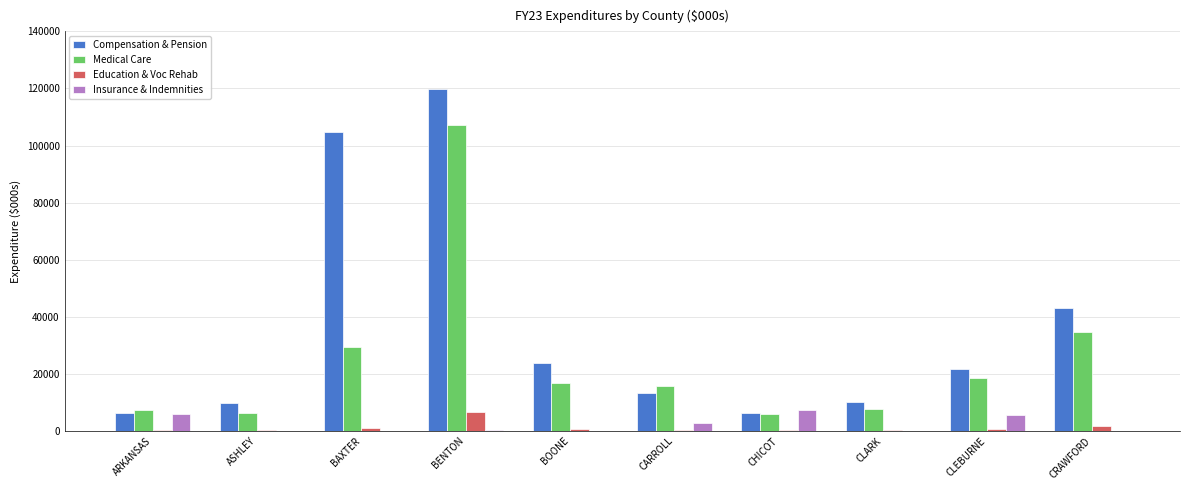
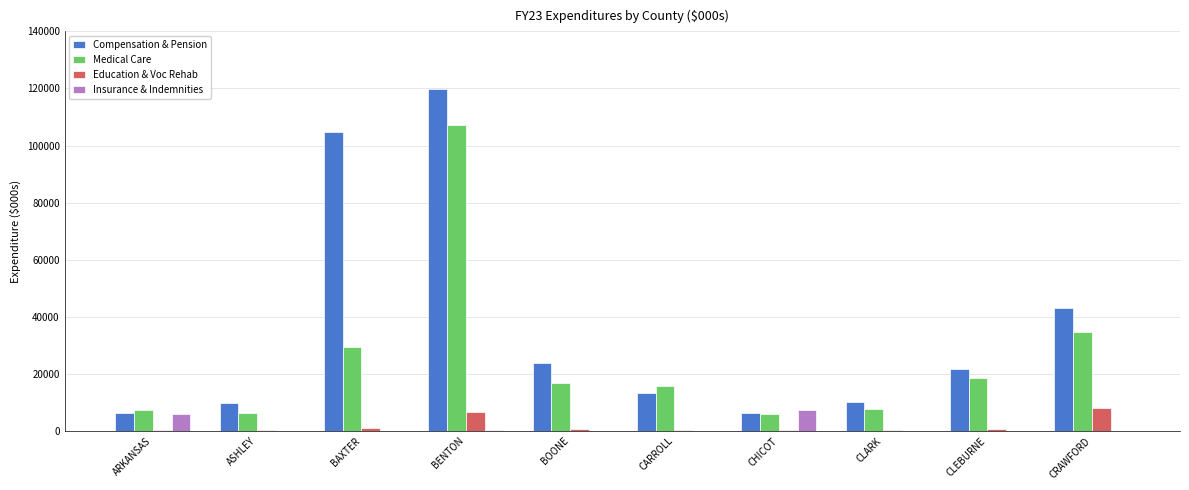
  {
    "Compensation & Pension": {
      "ARKANSAS": 6000,
      "ASHLEY": 10000,
      "BAXTER": 105000,
      "BENTON": 120000,
      "BOONE": 24000,
      "CARROLL": 13000,
      "CHICOT": 6000,
      "CLARK": 10000,
      "CLEBURNE": 22000,
      "CRAWFORD": 43000
    },
    "Medical Care": {
      "ARKANSAS": 7000,
      "ASHLEY": 6000,
      "BAXTER": 30000,
      "BENTON": 107000,
      "BOONE": 17000,
      "CARROLL": 16000,
      "CHICOT": 6000,
      "CLARK": 8000,
      "CLEBURNE": 18000,
      "CRAWFORD": 35000
    },
    "Education & Voc Rehab": {
      "BAXTER": 1000,
      "BENTON": 7000,
-     "CRAWFORD": 2000
+     "CRAWFORD": 8000
    },
    "Insurance & Indemnities": {
      "ARKANSAS": 6000,
-     "CARROLL": 3000,
+     "CARROLL": 0,
      "CHICOT": 7000,
-     "CLEBURNE": 6000
+     "CLEBURNE": 0
    }
  }
